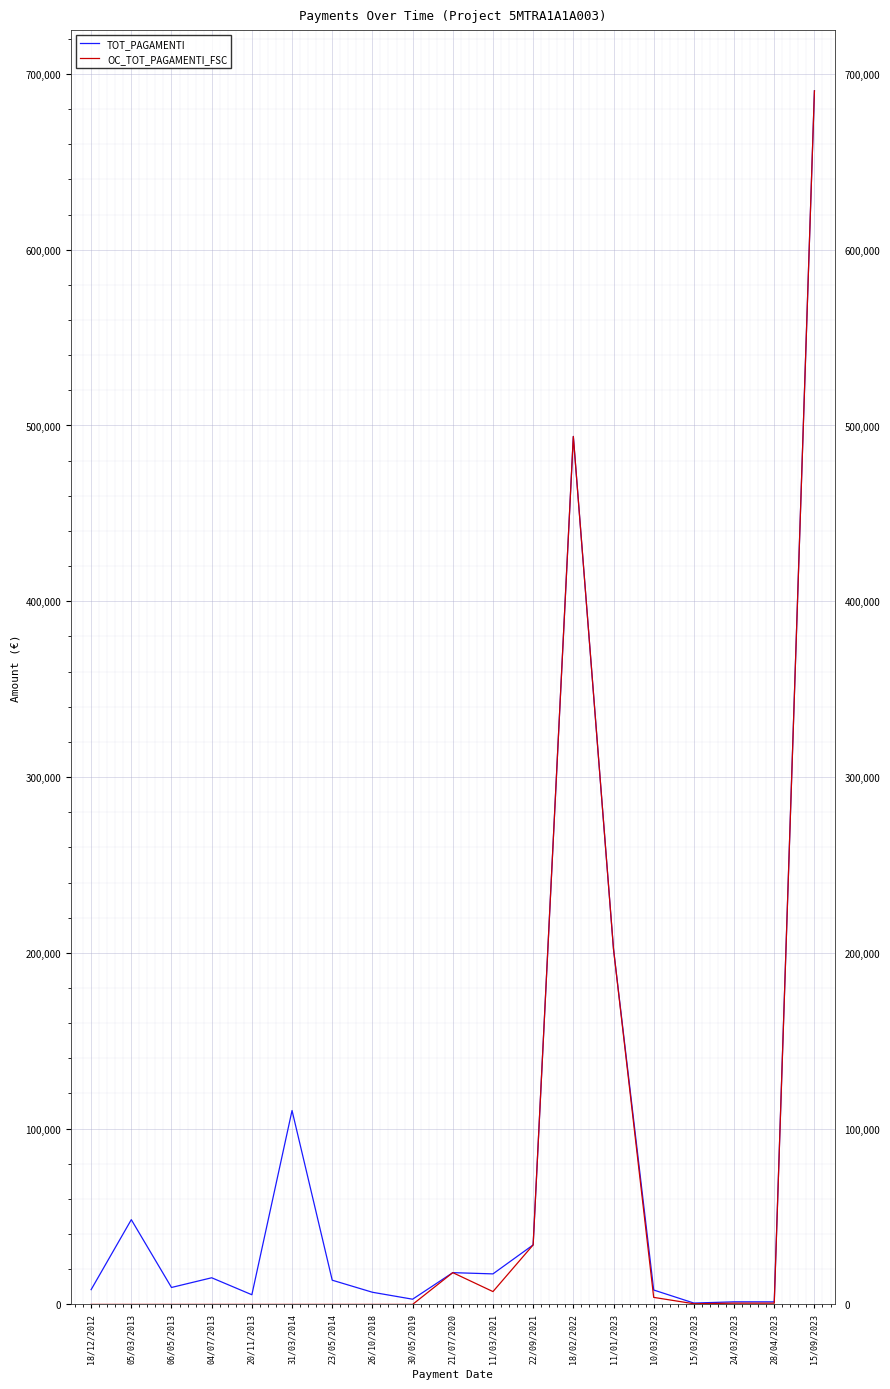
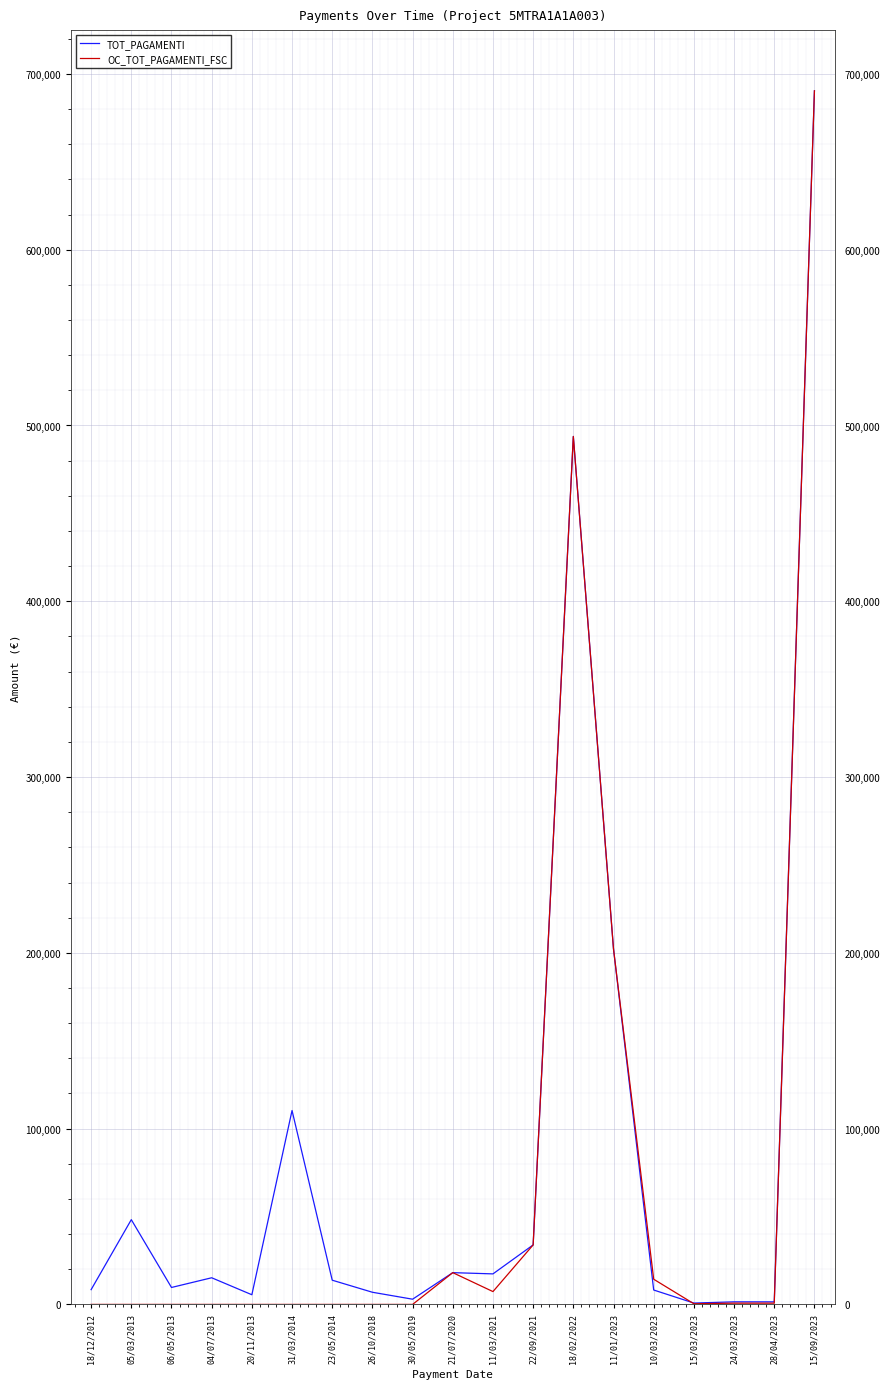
  {
    "TOT_PAGAMENTI": {
      "18/12/2012": "8,000",
      "05/03/2013": "48,000",
      "06/05/2013": "10,000",
      "04/07/2013": "15,000",
      "20/11/2013": "6,000",
      "31/03/2014": "110,000",
      "23/05/2014": "14,000",
      "26/10/2018": "7,000",
      "30/05/2019": "3,000",
      "11/03/2021": "17,000",
      "10/03/2023": "8,000"
    },
    "OC_TOT_PAGAMENTI_FSC": {
      "18/12/2012": "0",
      "05/03/2013": "0",
      "06/05/2013": "0",
      "04/07/2013": "0",
      "20/11/2013": "0",
      "31/03/2014": "0",
      "23/05/2014": "0",
      "26/10/2018": "0",
      "30/05/2019": "0",
      "11/03/2021": "7,000",
-     "10/03/2023": "4,000"
+     "10/03/2023": "14,000"
    }
  }
